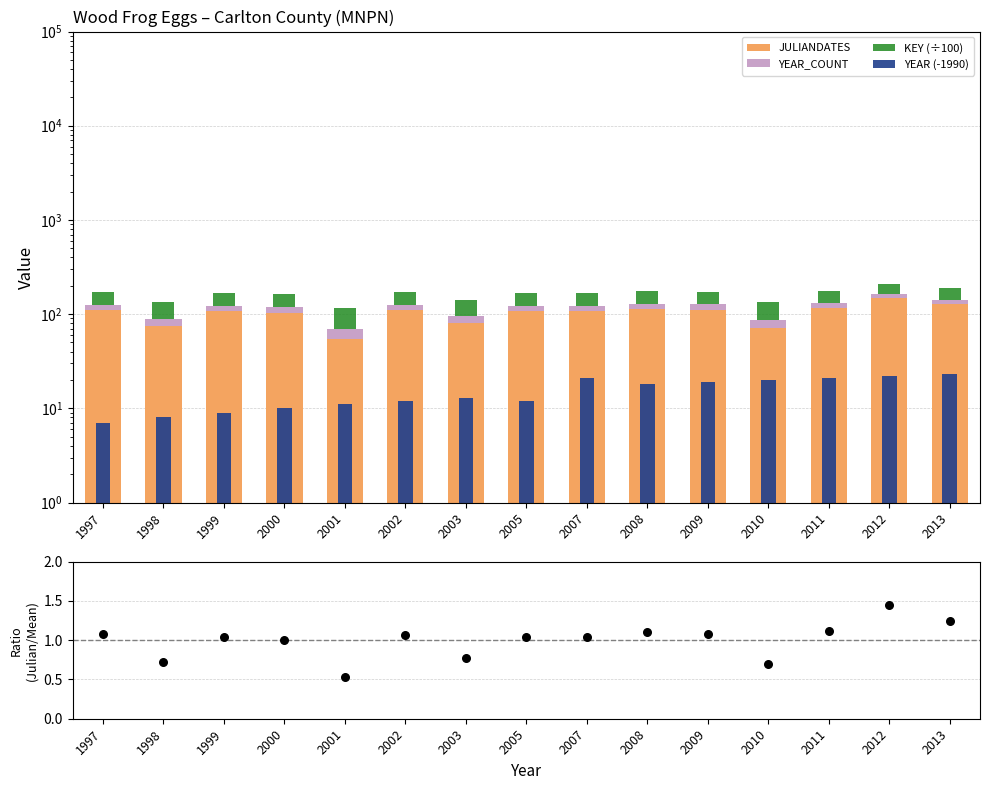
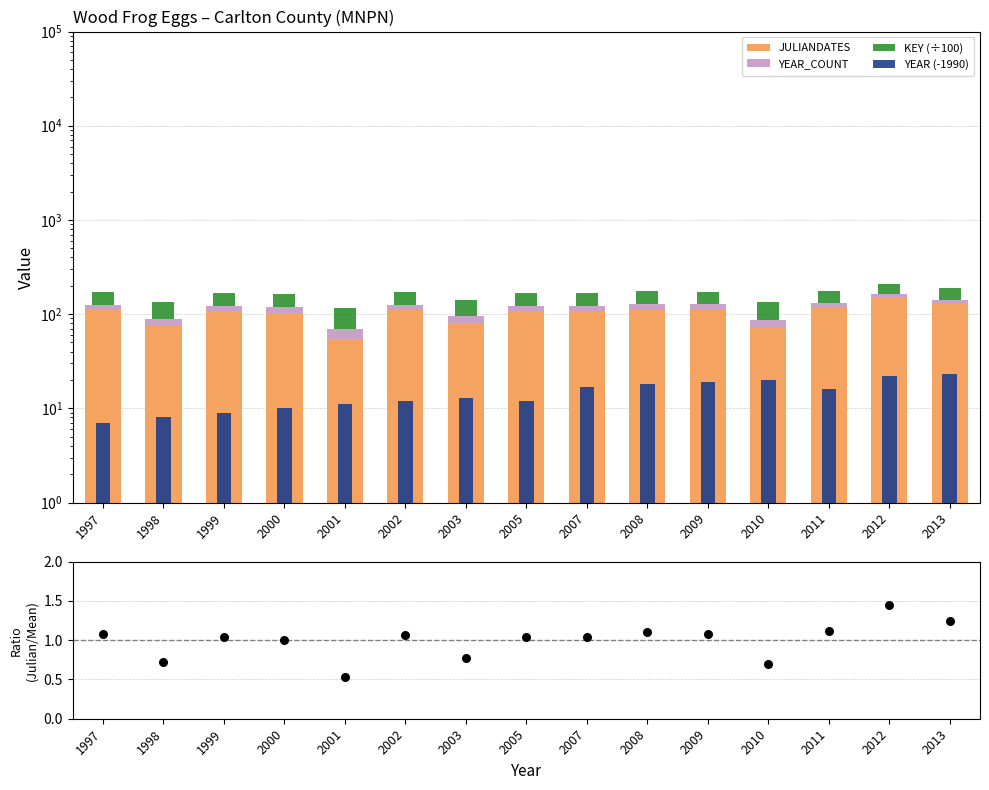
  {
    "Wood Frog Eggs – Carlton County (MNPN)": {
      "JULIANDATES": {
        "1997": 110,
        "1998": 70,
        "1999": 110,
        "2000": 100,
        "2001": 60,
        "2002": 110,
        "2003": 80,
        "2005": 110,
        "2007": 110,
        "2008": 110,
        "2009": 110,
        "2010": 70,
        "2011": 120,
        "2012": 150,
        "2013": 130
      },
      "YEAR_COUNT": {
        "1997": 15,
        "1998": 15,
        "1999": 15,
        "2000": 15,
        "2001": 15,
        "2002": 15,
        "2003": 15,
        "2005": 15,
        "2007": 15,
        "2008": 15,
        "2009": 15,
        "2010": 15,
        "2011": 15,
        "2012": 15,
        "2013": 15
      },
      "KEY (÷100)": {
        "1997": 50,
        "1998": 50,
        "1999": 50,
        "2000": 50,
        "2001": 50,
        "2002": 50,
        "2003": 50,
        "2005": 50,
        "2007": 50,
        "2008": 50,
        "2009": 50,
        "2010": 50,
        "2011": 50,
        "2012": 50,
        "2013": 50
      },
      "YEAR (-1990)": {
-       "2007": 21,
-       "2011": 21
+       "2007": 17,
+       "2011": 16
      }
    }
  }
